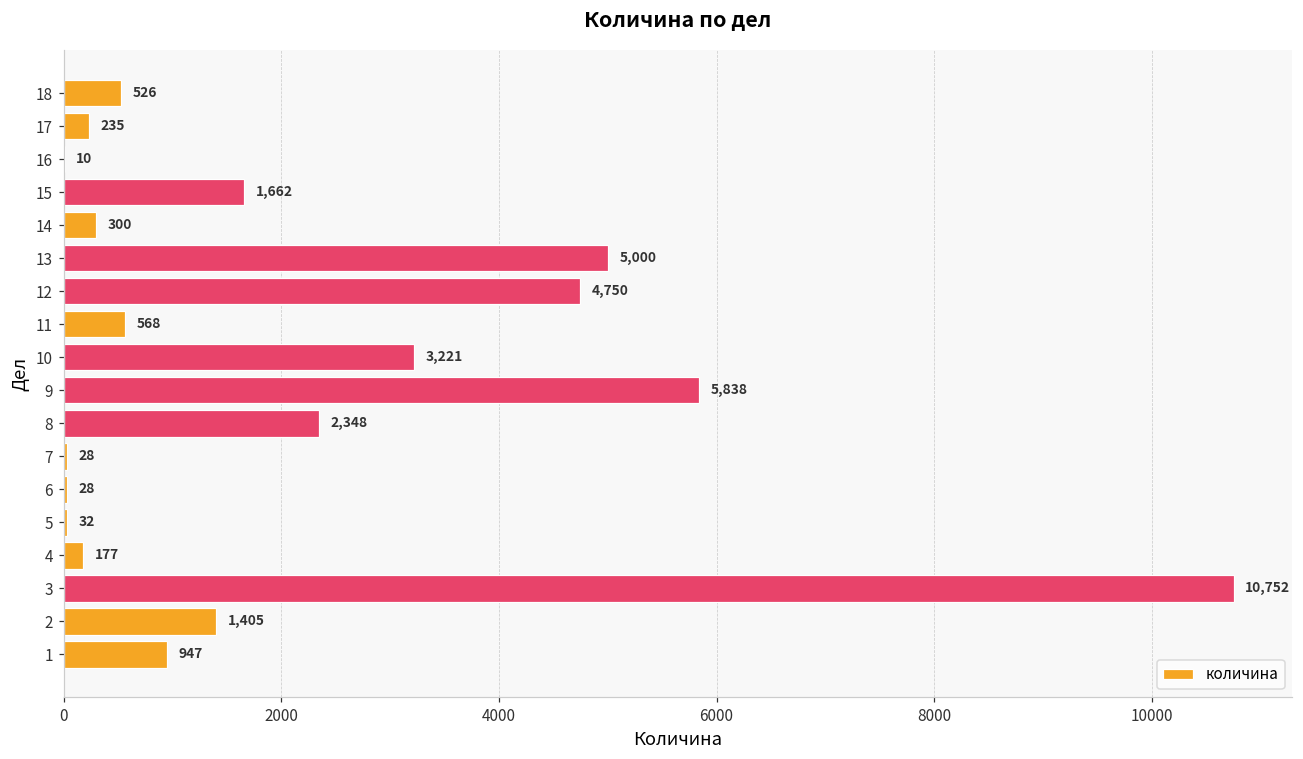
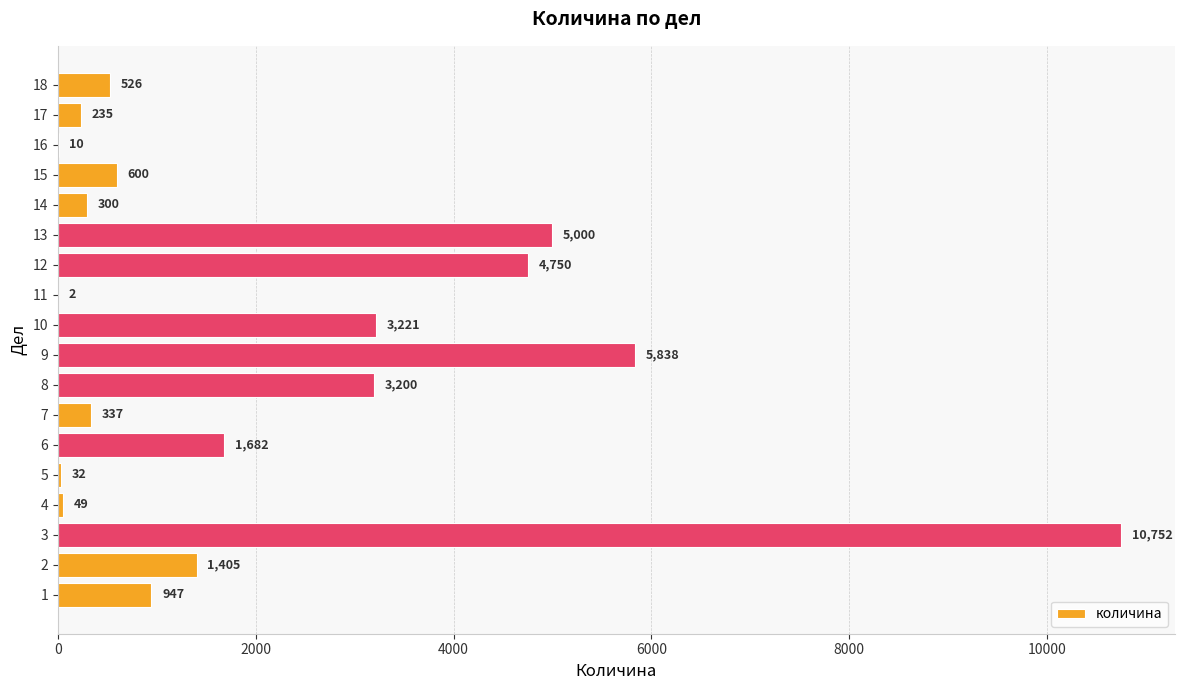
  {
    "18": "526",
    "17": "235",
    "16": "10",
-   "15": "1,662",
+   "15": "600",
    "14": "300",
    "13": "5,000",
    "12": "4,750",
-   "11": "568",
+   "11": "2",
    "10": "3,221",
    "9": "5,838",
-   "8": "2,348",
-   "7": "28",
-   "6": "28",
+   "8": "3,200",
+   "7": "337",
+   "6": "1,682",
    "5": "32",
-   "4": "177",
+   "4": "49",
    "3": "10,752",
    "2": "1,405",
    "1": "947"
  }
